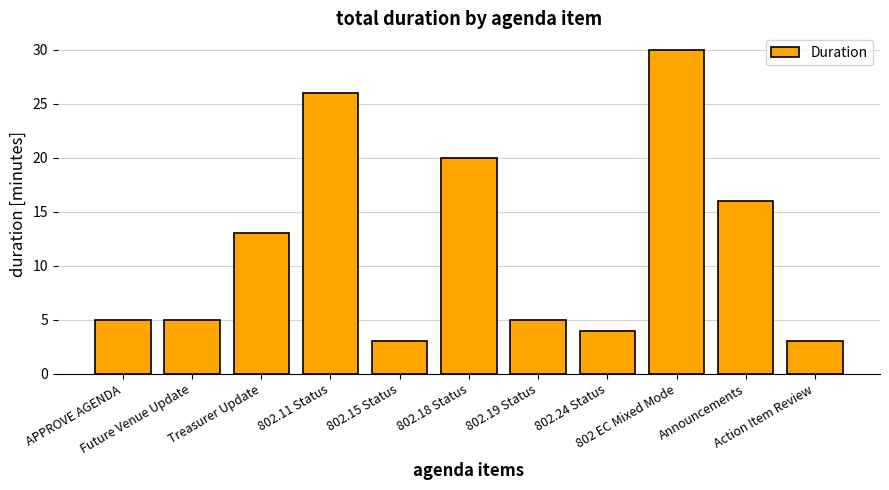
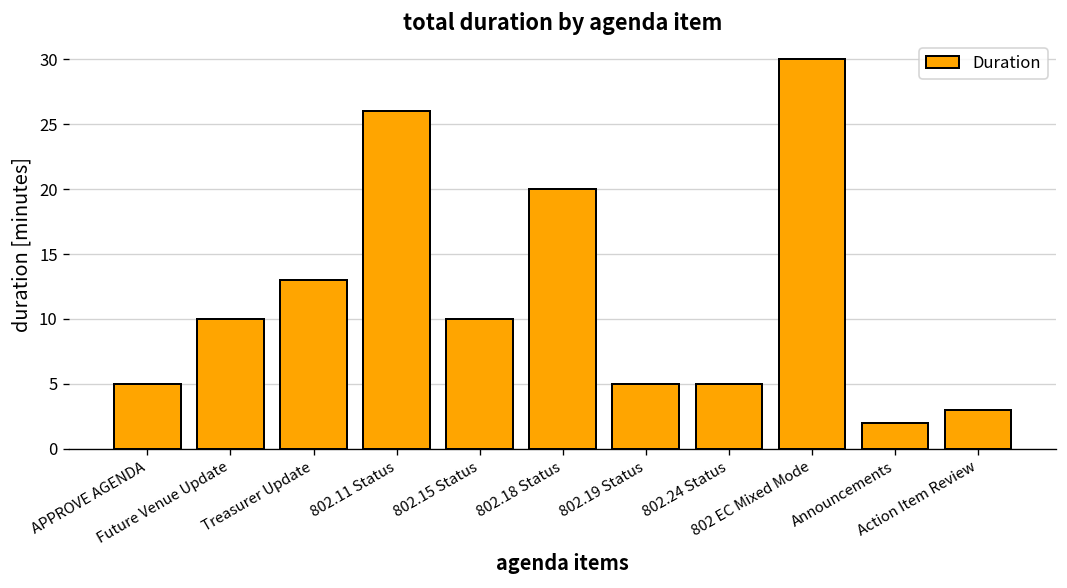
  {
    "APPROVE AGENDA": 5,
-   "Future Venue Update": 5,
+   "Future Venue Update": 10,
    "Treasurer Update": 13,
    "802.11 Status": 26,
-   "802.15 Status": 3,
+   "802.15 Status": 10,
    "802.18 Status": 20,
    "802.19 Status": 5,
-   "802.24 Status": 4,
+   "802.24 Status": 5,
    "802 EC Mixed Mode": 30,
-   "Announcements": 16,
+   "Announcements": 2,
    "Action Item Review": 3
  }
